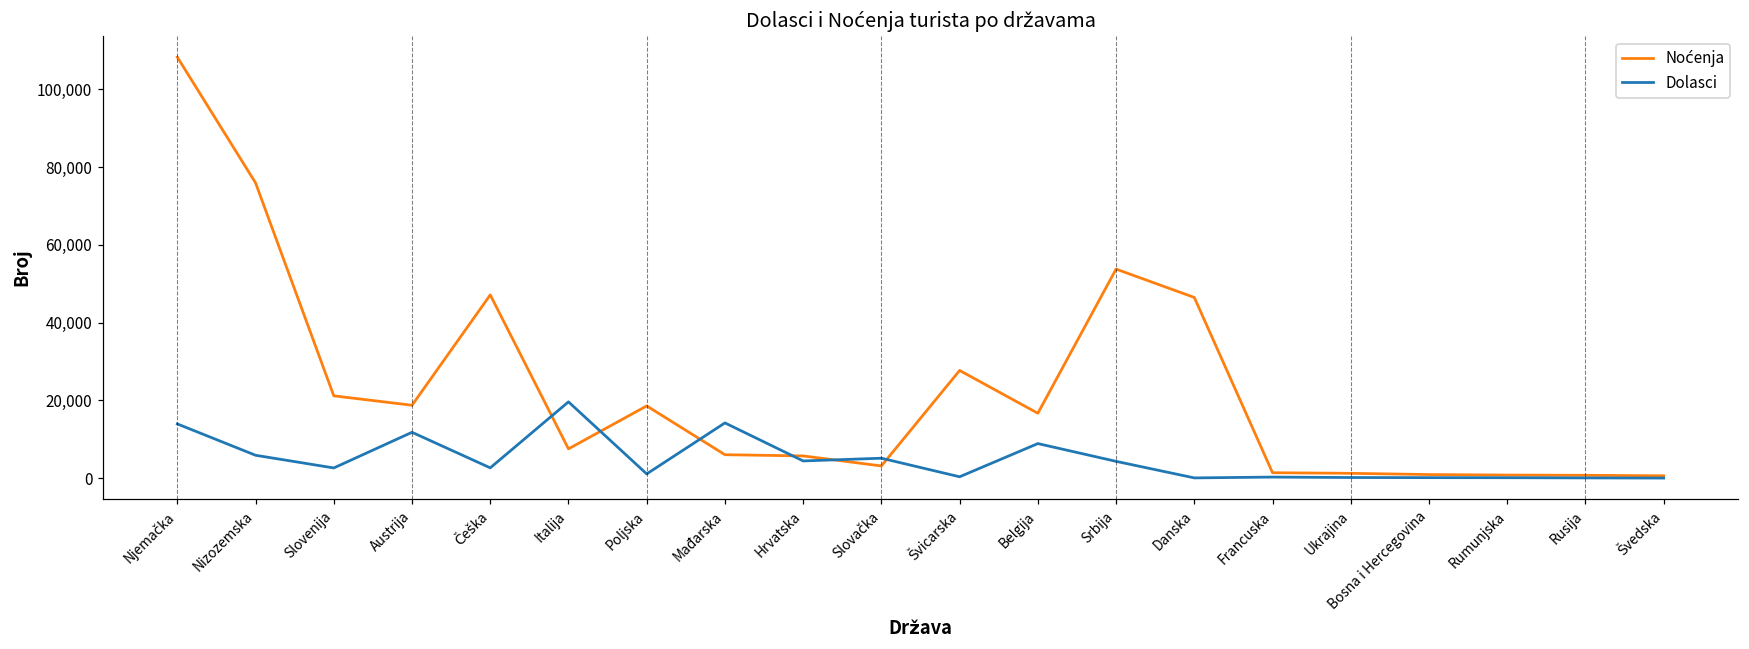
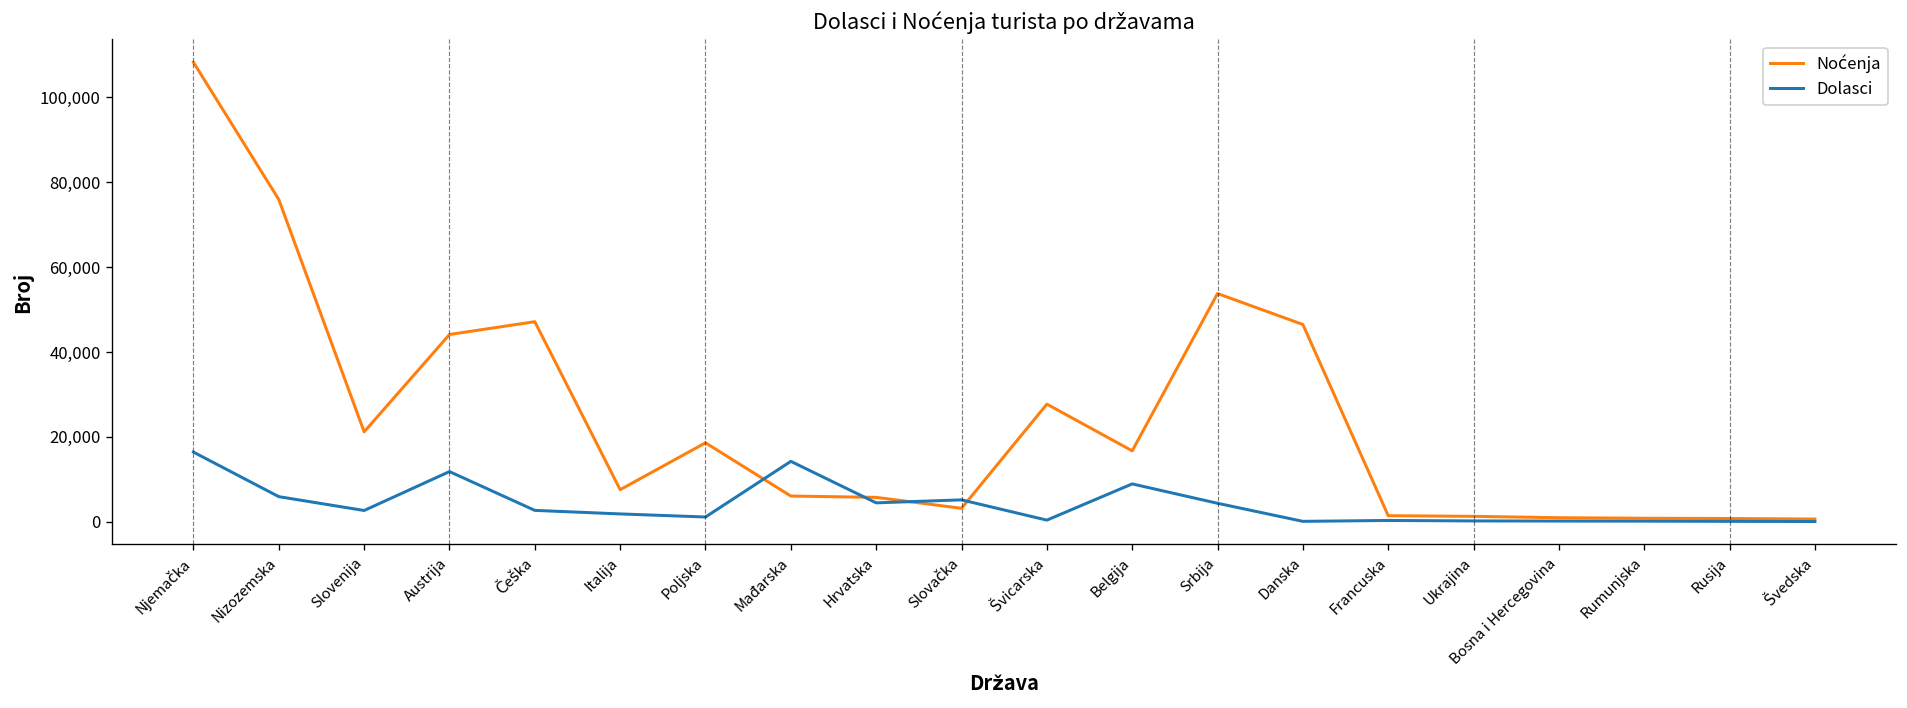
  {
    "Noćenja": {
      "Njemačka": "108,000",
      "Nizozemska": "76,000",
      "Slovenija": "21,000",
-     "Austrija": "19,000",
+     "Austrija": "44,000",
      "Češka": "47,000",
      "Italija": "8,000",
      "Poljska": "19,000",
      "Mađarska": "6,000",
      "Hrvatska": "6,000",
      "Slovačka": "3,000",
      "Švicarska": "28,000",
      "Belgija": "17,000",
      "Srbija": "54,000",
      "Danska": "46,000",
      "Francuska": "1,000",
      "Ukrajina": "1,000",
      "Bosna i Hercegovina": "1,000"
    },
    "Dolasci": {
-     "Njemačka": "14,000",
+     "Njemačka": "16,000",
      "Nizozemska": "6,000",
      "Slovenija": "3,000",
      "Austrija": "12,000",
      "Češka": "3,000",
-     "Italija": "20,000",
+     "Italija": "2,000",
      "Poljska": "1,000",
      "Mađarska": "14,000",
      "Hrvatska": "4,000",
      "Slovačka": "5,000",
      "Švicarska": "0",
      "Belgija": "9,000",
      "Srbija": "4,000",
      "Danska": "0",
      "Francuska": "0",
      "Ukrajina": "0",
      "Bosna i Hercegovina": "0"
    }
  }
